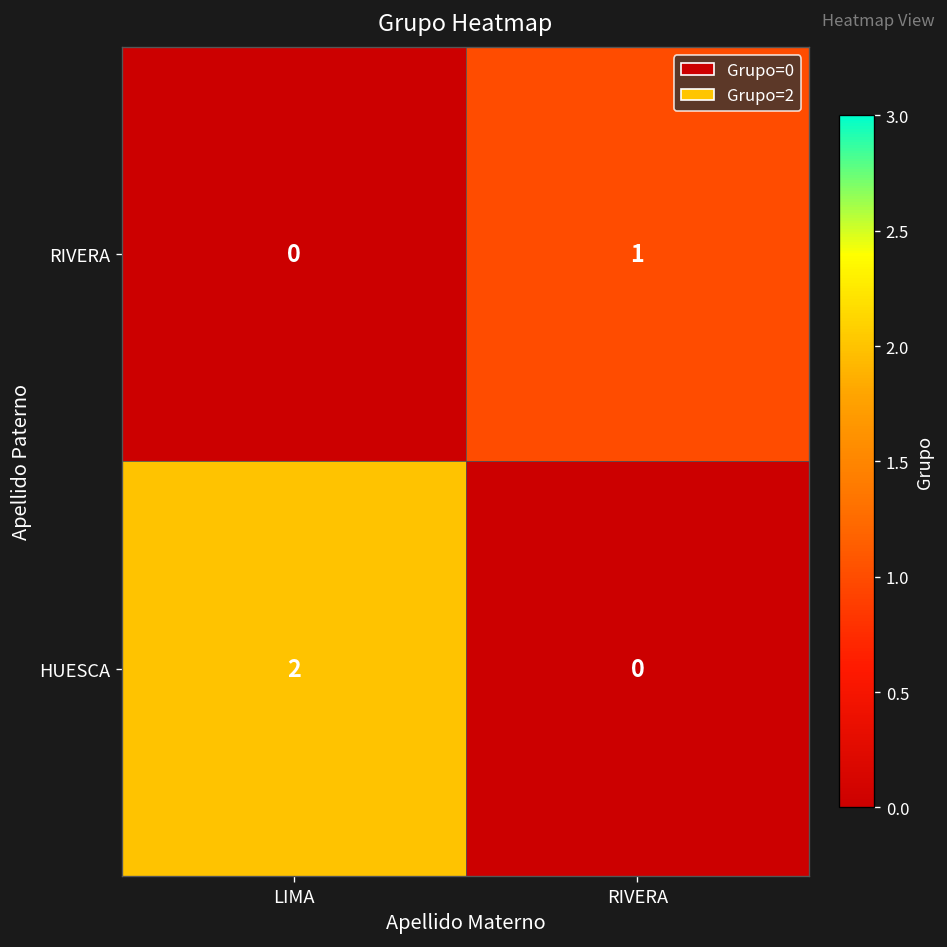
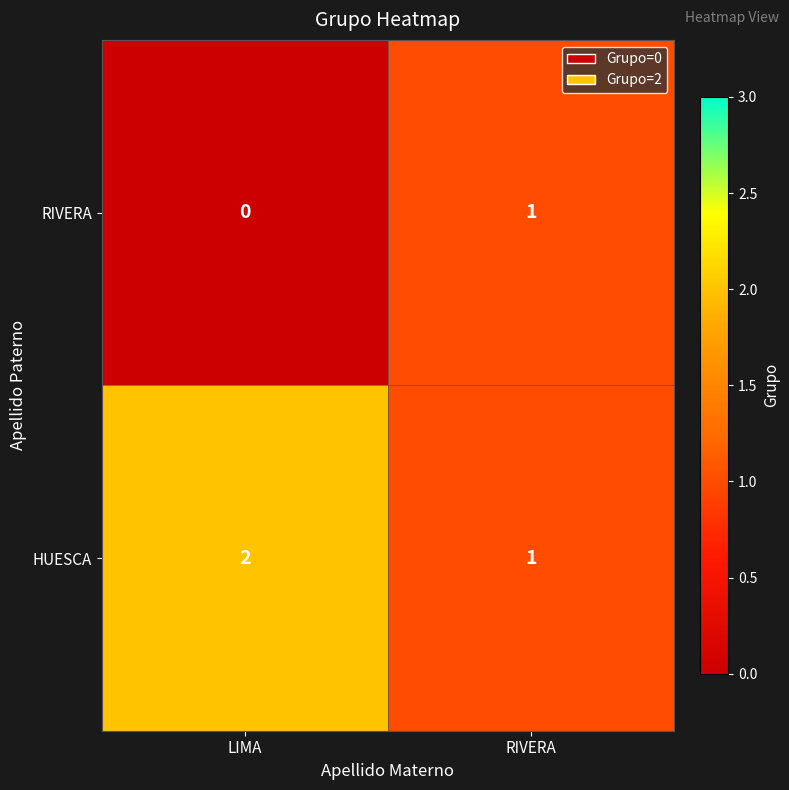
  {
    "RIVERA": {
      "LIMA": 0,
      "RIVERA": 1
    },
    "HUESCA": {
      "LIMA": 2,
-     "RIVERA": 0
+     "RIVERA": 1
    }
  }
